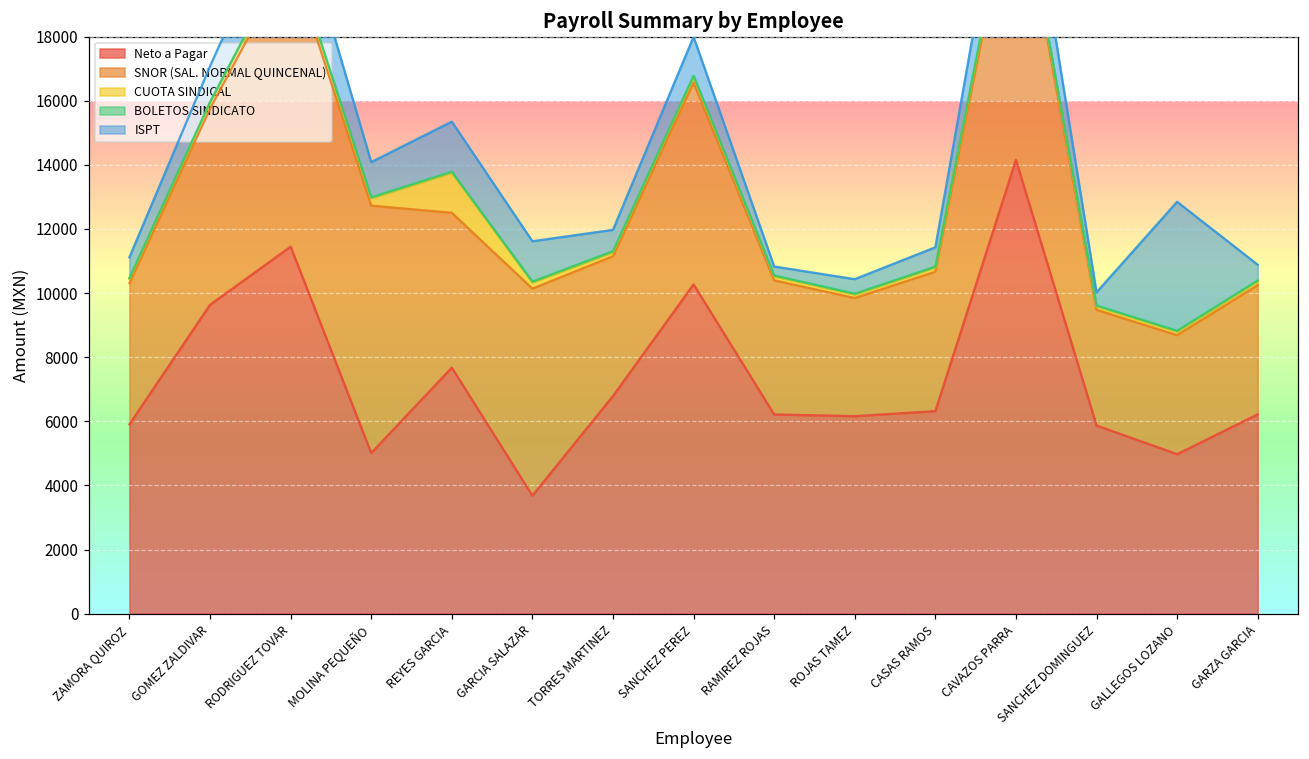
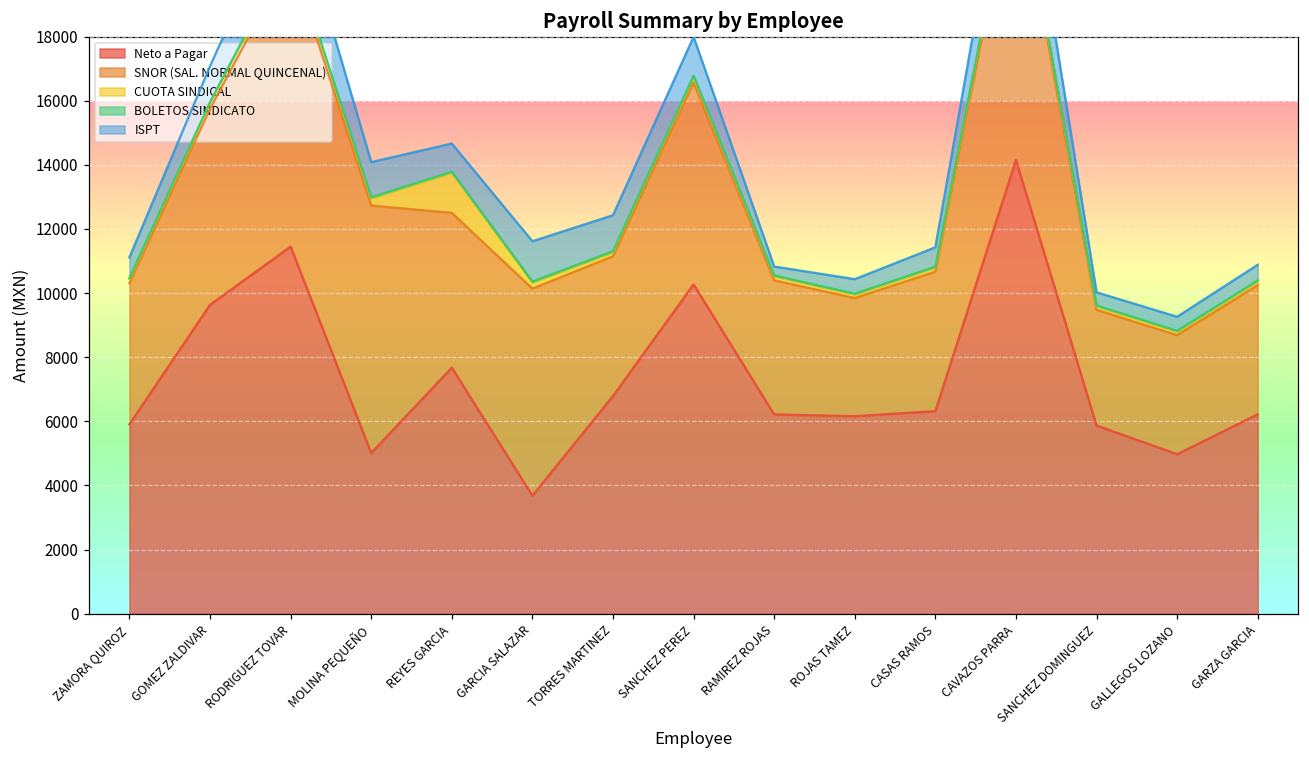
  {
    "ISPT": {
      "ZAMORA QUIROZ": 700,
      "MOLINA PEQUEÑO": 1100,
-     "REYES GARCIA": 1600,
+     "REYES GARCIA": 900,
      "GARCIA SALAZAR": 1300,
-     "TORRES MARTINEZ": 700,
+     "TORRES MARTINEZ": 1100,
      "SANCHEZ PEREZ": 1200,
      "RAMIREZ ROJAS": 300,
      "ROJAS TAMEZ": 500,
      "CASAS RAMOS": 600,
      "SANCHEZ DOMINGUEZ": 400,
-     "GALLEGOS LOZANO": 4000,
+     "GALLEGOS LOZANO": 400,
      "GARZA GARCIA": 500
    }
  }
